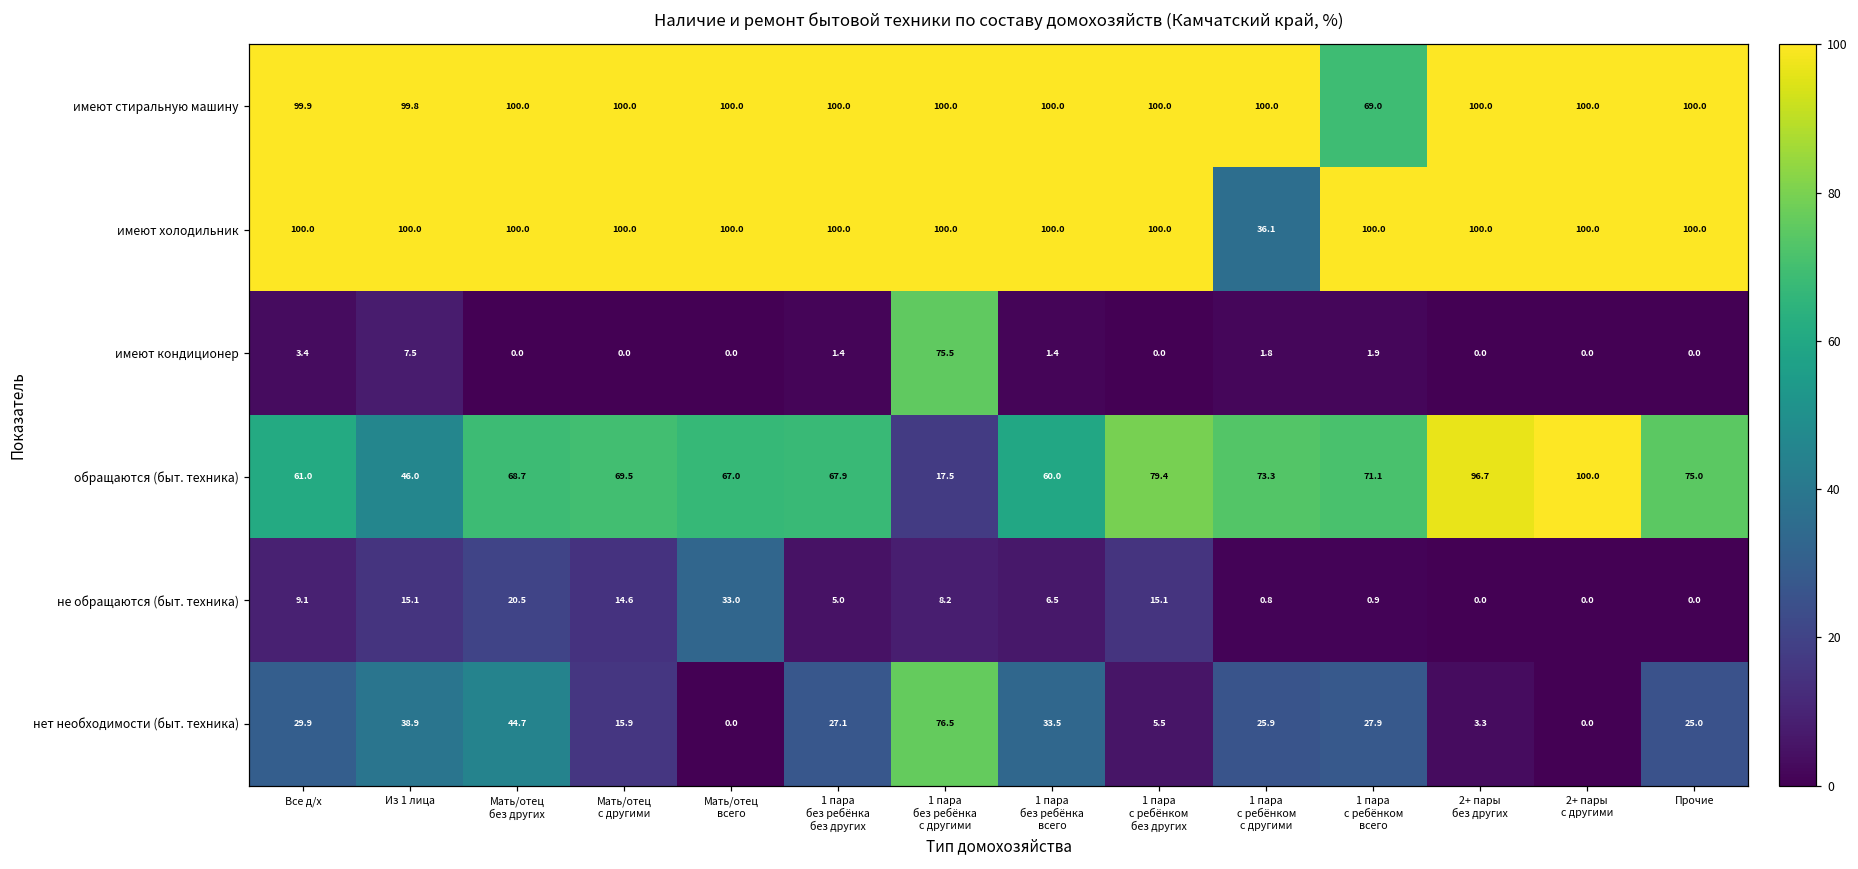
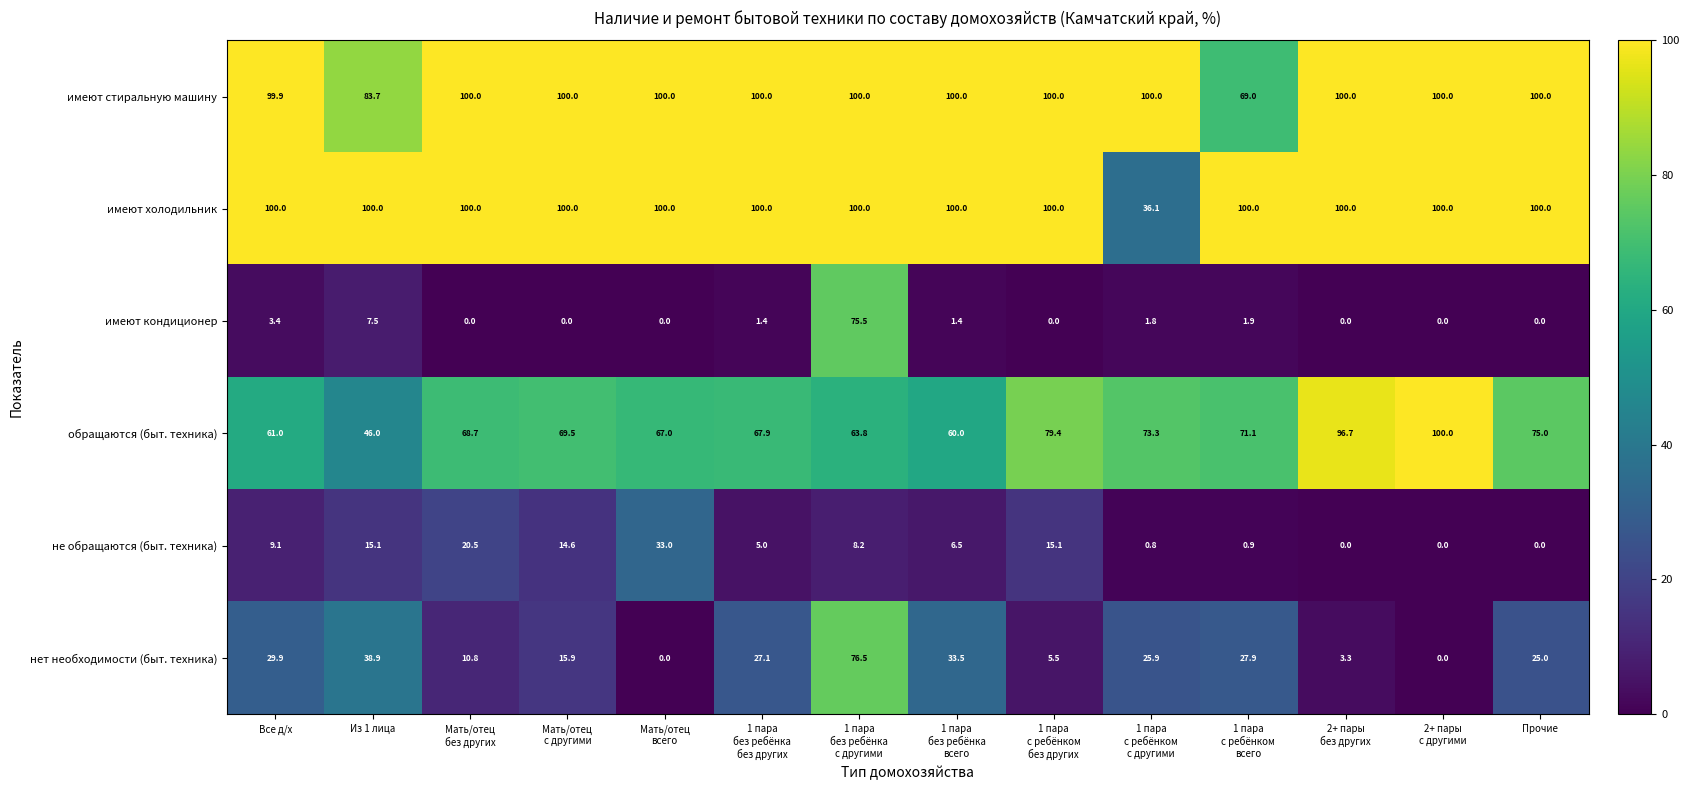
  {
    "имеют стиральную машину": {
      "Все д/х": 99.9,
-     "Из 1 лица": 99.8,
+     "Из 1 лица": 83.7,
      "Мать/отец без других": 100.0,
      "Мать/отец с другими": 100.0,
      "Мать/отец всего": 100.0,
      "1 пара без ребёнка без других": 100.0,
      "1 пара без ребёнка с другими": 100.0,
      "1 пара без ребёнка всего": 100.0,
      "1 пара с ребёнком без других": 100.0,
      "1 пара с ребёнком с другими": 100.0,
      "1 пара с ребёнком всего": 69.0,
      "2+ пары без других": 100.0,
      "2+ пары с другими": 100.0,
      "Прочие": 100.0
    },
    "имеют холодильник": {
      "Все д/х": 100.0,
      "Из 1 лица": 100.0,
      "Мать/отец без других": 100.0,
      "Мать/отец с другими": 100.0,
      "Мать/отец всего": 100.0,
      "1 пара без ребёнка без других": 100.0,
      "1 пара без ребёнка с другими": 100.0,
      "1 пара без ребёнка всего": 100.0,
      "1 пара с ребёнком без других": 100.0,
      "1 пара с ребёнком с другими": 36.1,
      "1 пара с ребёнком всего": 100.0,
      "2+ пары без других": 100.0,
      "2+ пары с другими": 100.0,
      "Прочие": 100.0
    },
    "имеют кондиционер": {
      "Все д/х": 3.4,
      "Из 1 лица": 7.5,
      "Мать/отец без других": 0.0,
      "Мать/отец с другими": 0.0,
      "Мать/отец всего": 0.0,
      "1 пара без ребёнка без других": 1.4,
      "1 пара без ребёнка с другими": 75.5,
      "1 пара без ребёнка всего": 1.4,
      "1 пара с ребёнком без других": 0.0,
      "1 пара с ребёнком с другими": 1.8,
      "1 пара с ребёнком всего": 1.9,
      "2+ пары без других": 0.0,
      "2+ пары с другими": 0.0,
      "Прочие": 0.0
    },
    "обращаются (быт. техника)": {
      "Все д/х": 61.0,
      "Из 1 лица": 46.0,
      "Мать/отец без других": 68.7,
      "Мать/отец с другими": 69.5,
      "Мать/отец всего": 67.0,
      "1 пара без ребёнка без других": 67.9,
-     "1 пара без ребёнка с другими": 17.5,
+     "1 пара без ребёнка с другими": 63.8,
      "1 пара без ребёнка всего": 60.0,
      "1 пара с ребёнком без других": 79.4,
      "1 пара с ребёнком с другими": 73.3,
      "1 пара с ребёнком всего": 71.1,
      "2+ пары без других": 96.7,
      "2+ пары с другими": 100.0,
      "Прочие": 75.0
    },
    "не обращаются (быт. техника)": {
      "Все д/х": 9.1,
      "Из 1 лица": 15.1,
      "Мать/отец без других": 20.5,
      "Мать/отец с другими": 14.6,
      "Мать/отец всего": 33.0,
      "1 пара без ребёнка без других": 5.0,
      "1 пара без ребёнка с другими": 8.2,
      "1 пара без ребёнка всего": 6.5,
      "1 пара с ребёнком без других": 15.1,
      "1 пара с ребёнком с другими": 0.8,
      "1 пара с ребёнком всего": 0.9,
      "2+ пары без других": 0.0,
      "2+ пары с другими": 0.0,
      "Прочие": 0.0
    },
    "нет необходимости (быт. техника)": {
      "Все д/х": 29.9,
      "Из 1 лица": 38.9,
-     "Мать/отец без других": 44.7,
+     "Мать/отец без других": 10.8,
      "Мать/отец с другими": 15.9,
      "Мать/отец всего": 0.0,
      "1 пара без ребёнка без других": 27.1,
      "1 пара без ребёнка с другими": 76.5,
      "1 пара без ребёнка всего": 33.5,
      "1 пара с ребёнком без других": 5.5,
      "1 пара с ребёнком с другими": 25.9,
      "1 пара с ребёнком всего": 27.9,
      "2+ пары без других": 3.3,
      "2+ пары с другими": 0.0,
      "Прочие": 25.0
    }
  }
